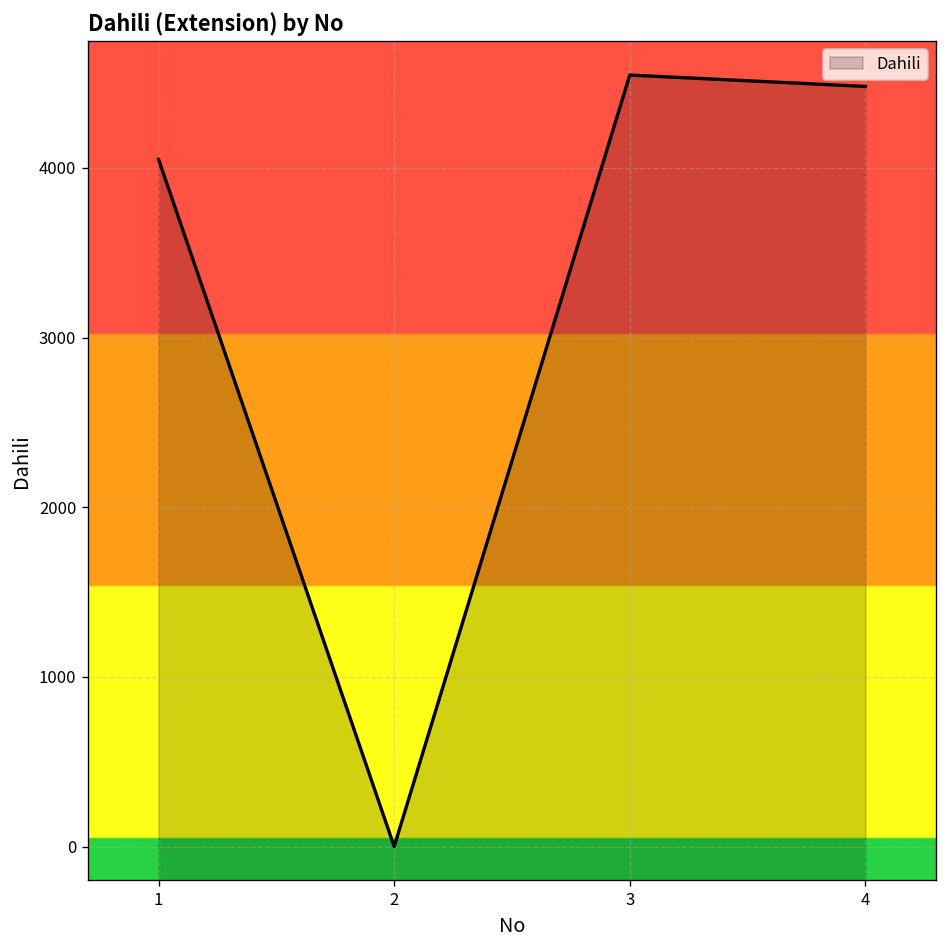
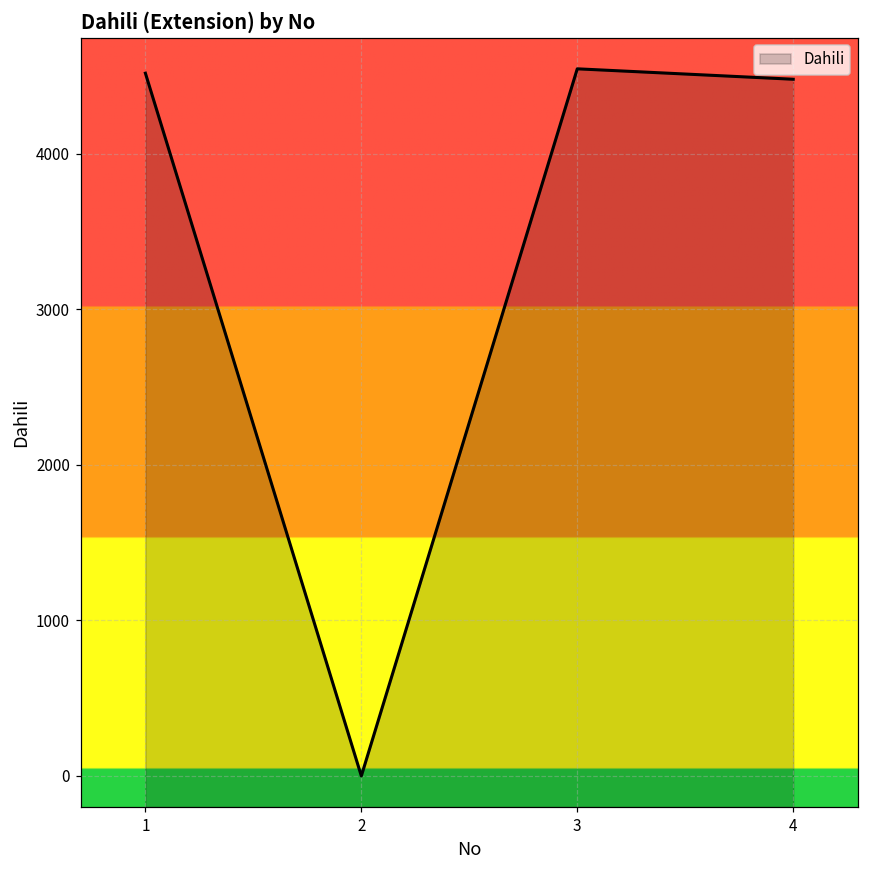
  {
-   "1": 4050,
+   "1": 4520,
    "2": 0,
    "3": 4550,
    "4": 4480
  }
